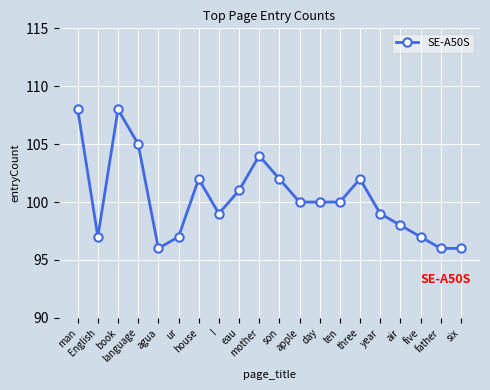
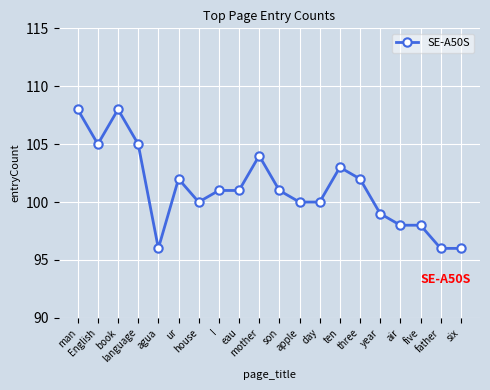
  {
    "man": 108,
-   "English": 97,
+   "English": 105,
    "book": 108,
    "language": 105,
    "agua": 96,
-   "ur": 97,
-   "house": 102,
-   "I": 99,
+   "ur": 102,
+   "house": 100,
+   "I": 101,
    "eau": 101,
    "mother": 104,
-   "son": 102,
+   "son": 101,
    "apple": 100,
    "day": 100,
-   "ten": 100,
+   "ten": 103,
    "three": 102,
    "year": 99,
    "air": 98,
-   "five": 97,
+   "five": 98,
    "father": 96,
    "six": 96
  }
